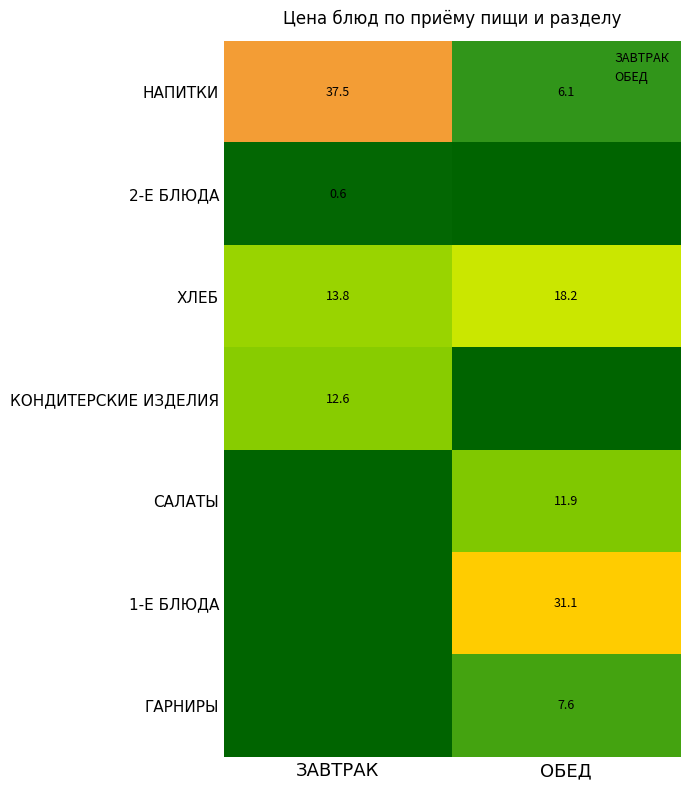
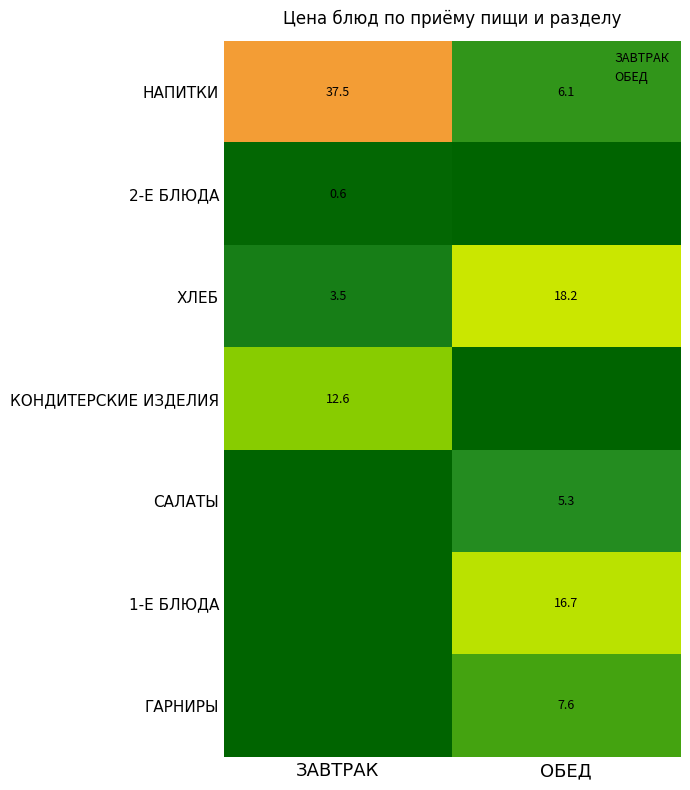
  {
    "НАПИТКИ": {
      "ЗАВТРАК": 37.5,
      "ОБЕД": 6.1
    },
    "2-Е БЛЮДА": {
      "ЗАВТРАК": 0.6
    },
    "ХЛЕБ": {
-     "ЗАВТРАК": 13.8,
+     "ЗАВТРАК": 3.5,
      "ОБЕД": 18.2
    },
    "КОНДИТЕРСКИЕ ИЗДЕЛИЯ": {
      "ЗАВТРАК": 12.6
    },
    "САЛАТЫ": {
-     "ОБЕД": 11.9
+     "ОБЕД": 5.3
    },
    "1-Е БЛЮДА": {
-     "ОБЕД": 31.1
+     "ОБЕД": 16.7
    },
    "ГАРНИРЫ": {
      "ОБЕД": 7.6
    }
  }
